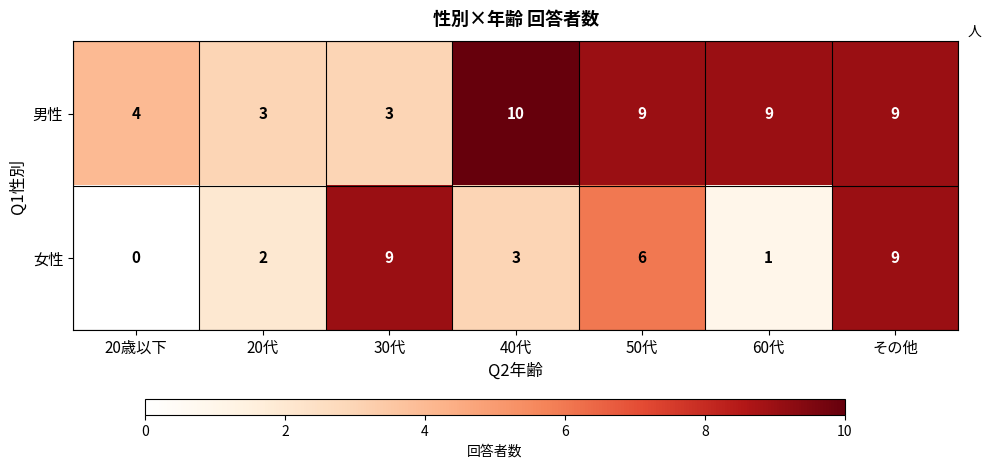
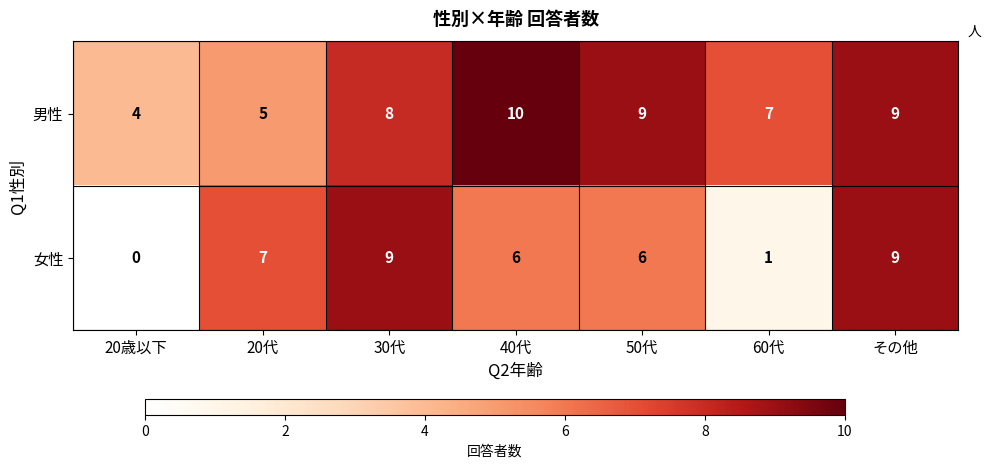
  {
    "男性": {
      "20歳以下": 4,
-     "20代": 3,
-     "30代": 3,
+     "20代": 5,
+     "30代": 8,
      "40代": 10,
      "50代": 9,
-     "60代": 9,
+     "60代": 7,
      "その他": 9
    },
    "女性": {
      "20歳以下": 0,
-     "20代": 2,
+     "20代": 7,
      "30代": 9,
-     "40代": 3,
+     "40代": 6,
      "50代": 6,
      "60代": 1,
      "その他": 9
    }
  }
